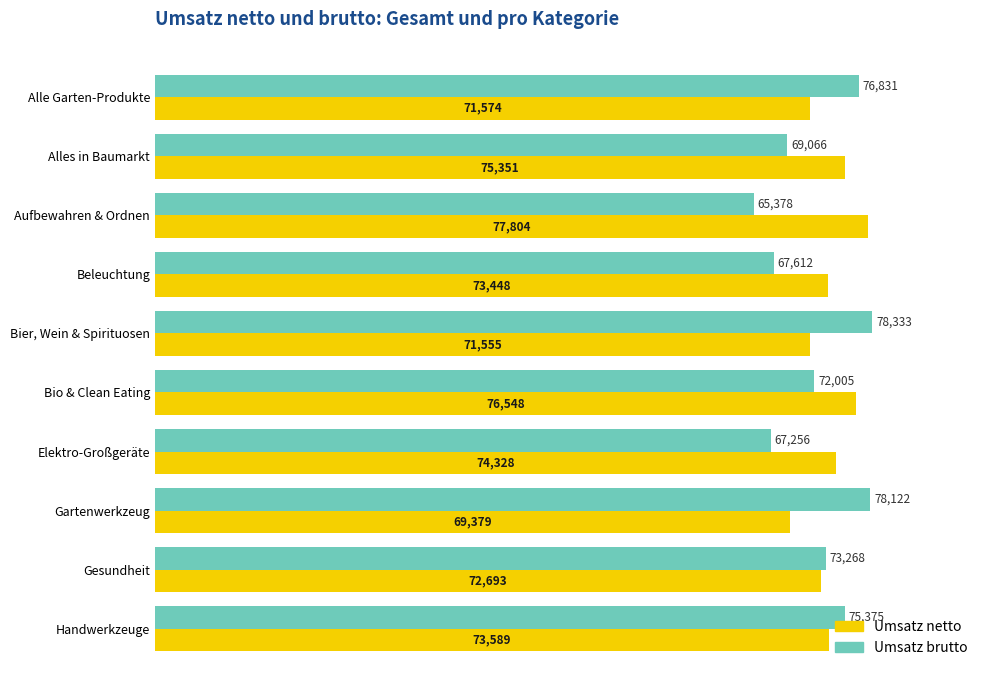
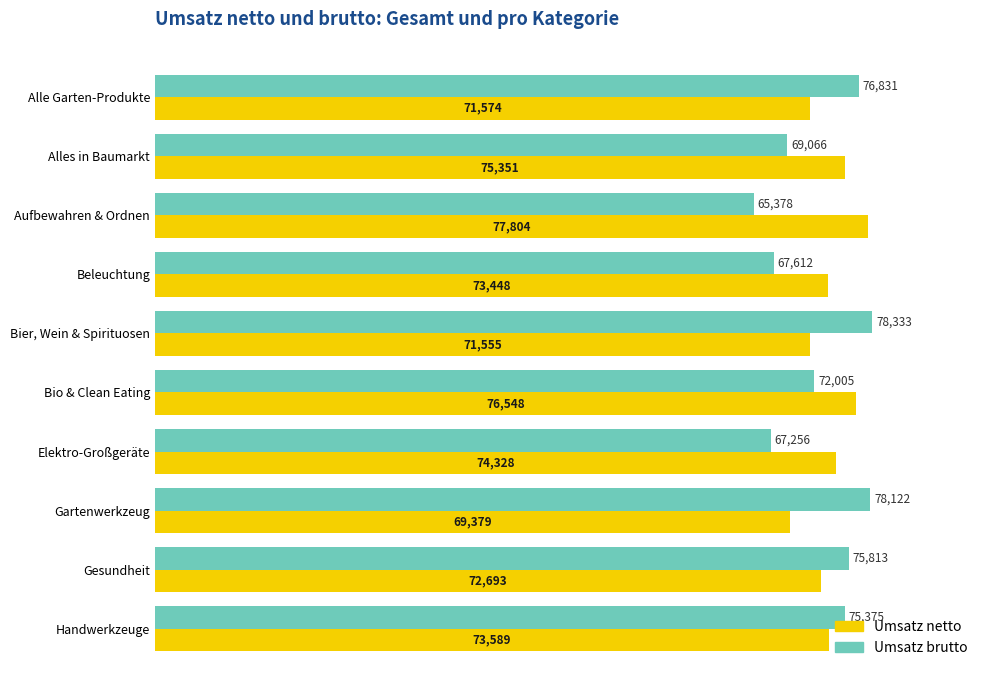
  {
    "Umsatz brutto": {
-     "Gesundheit": "73,268"
+     "Gesundheit": "75,813"
    }
  }
